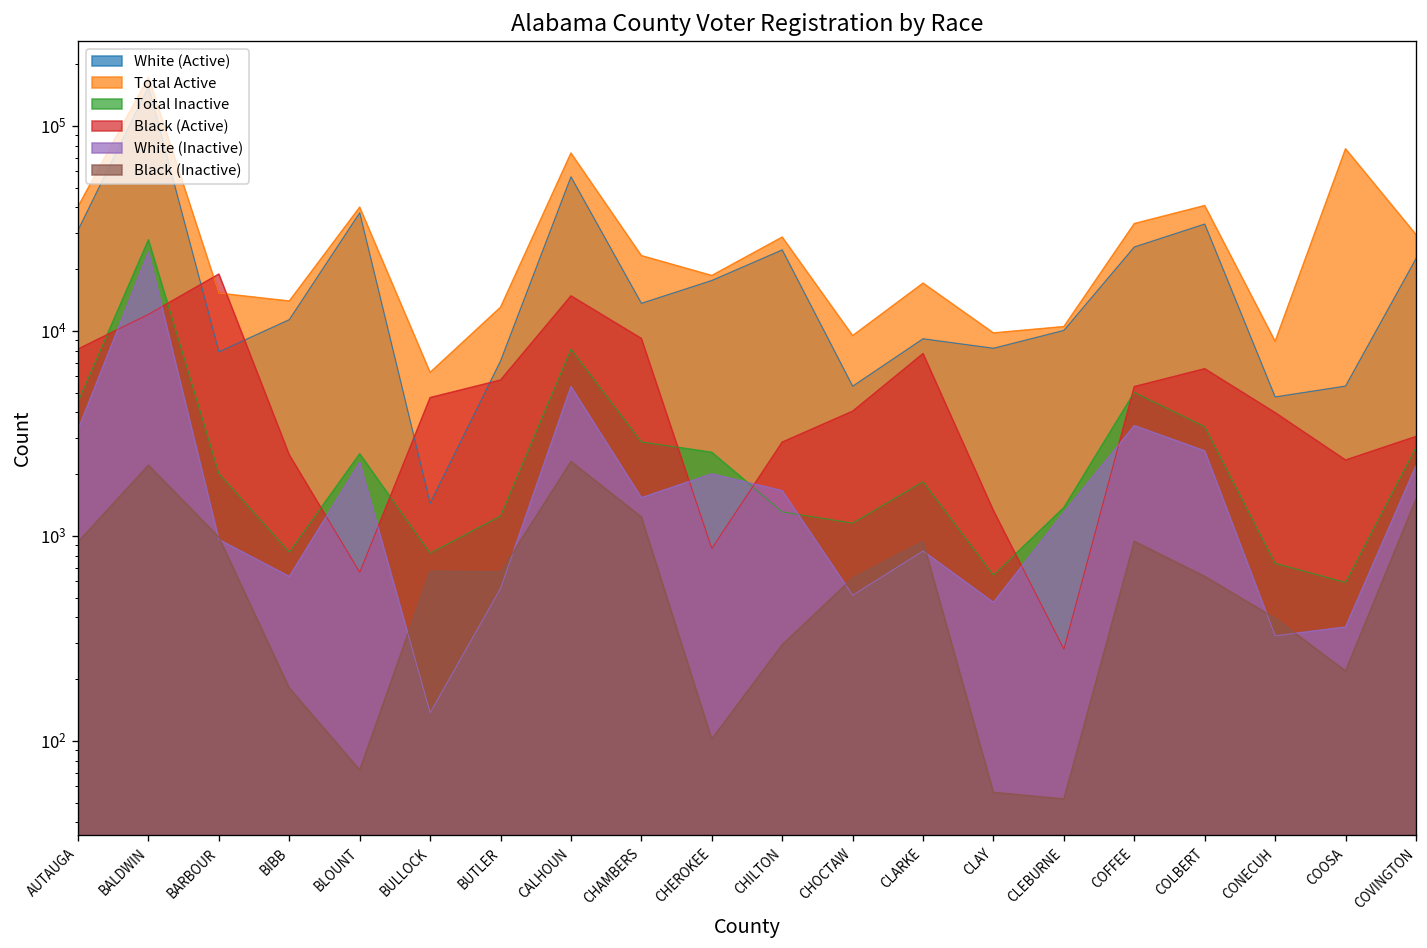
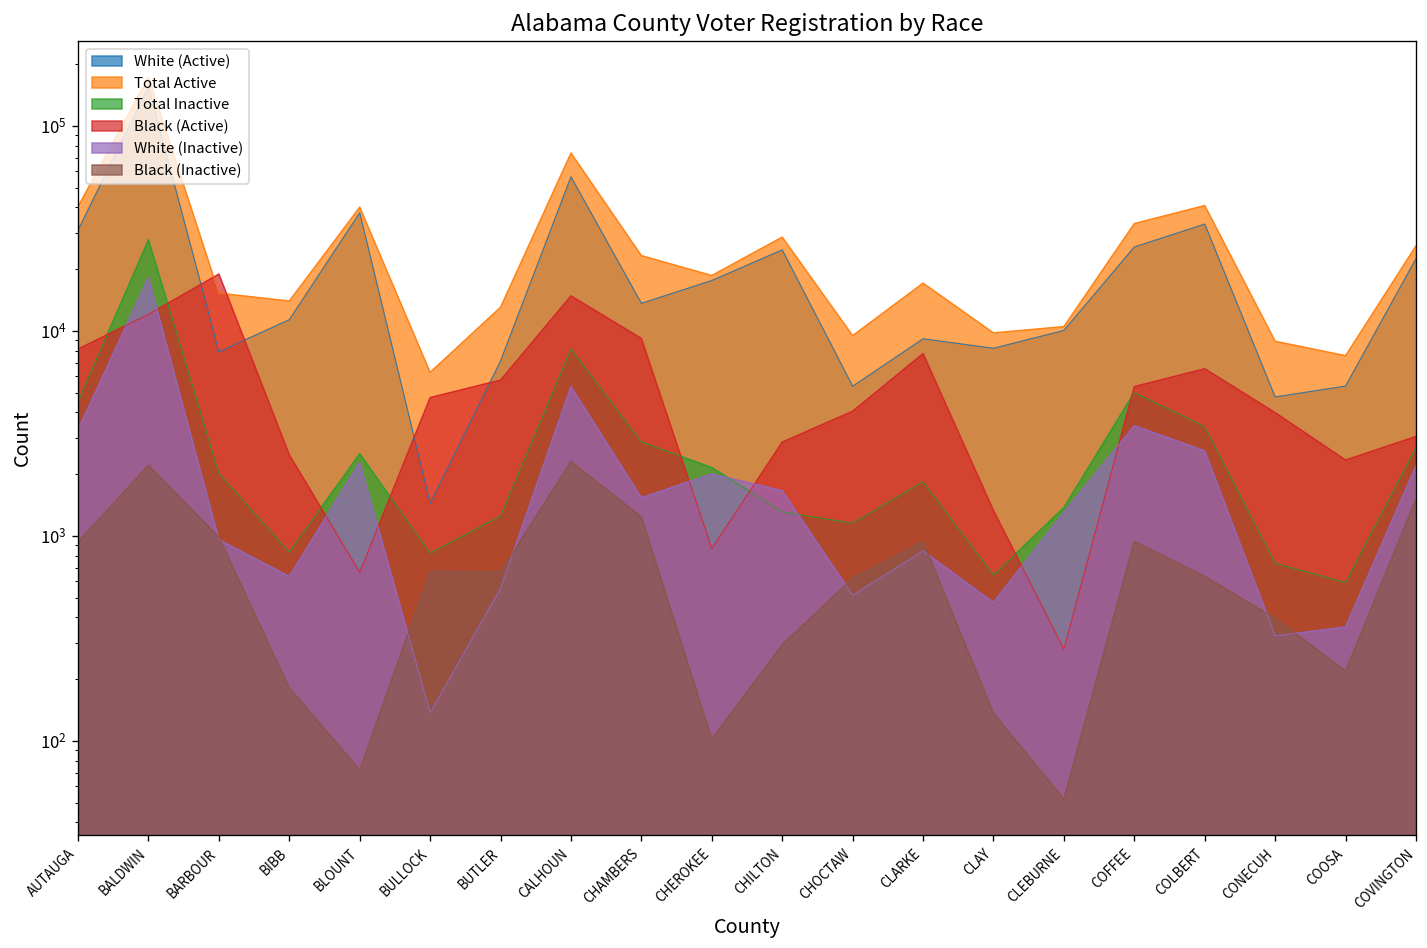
  {
    "White (Active)": {
      "AUTAUGA": 31000,
      "BARBOUR": 8000,
      "BIBB": 11000,
      "BLOUNT": 38000,
      "BULLOCK": 1400,
      "BUTLER": 7100,
      "CALHOUN": 56000,
      "CHAMBERS": 14000,
      "CHEROKEE": 18000,
      "CHILTON": 25000,
      "CHOCTAW": 5400,
      "CLARKE": 9000,
      "CLAY": 8000,
      "CLEBURNE": 10000,
      "COFFEE": 26000,
      "COLBERT": 33000,
      "CONECUH": 4800,
      "COOSA": 5400,
      "COVINGTON": 22000
    },
    "Total Active": {
      "AUTAUGA": 40000,
      "BARBOUR": 15000,
      "BIBB": 14000,
      "BLOUNT": 40000,
      "BULLOCK": 6300,
      "BUTLER": 13000,
      "CALHOUN": 74000,
      "CHAMBERS": 23000,
      "CHEROKEE": 19000,
      "CHILTON": 29000,
      "CHOCTAW": 9000,
      "CLARKE": 17000,
      "CLAY": 10000,
      "CLEBURNE": 10000,
      "COFFEE": 33000,
      "COLBERT": 41000,
      "CONECUH": 9000,
-     "COOSA": 80000,
-     "COVINGTON": 30000
+     "COOSA": 8000,
+     "COVINGTON": 26000
    },
    "Total Inactive": {
      "AUTAUGA": 4500,
      "BALDWIN": 28000,
      "BARBOUR": 2000,
      "BIBB": 800,
      "BLOUNT": 2500,
      "BULLOCK": 800,
      "BUTLER": 1200,
      "CALHOUN": 8000,
      "CHAMBERS": 2900,
-     "CHEROKEE": 2600,
+     "CHEROKEE": 2200,
      "CHILTON": 1300,
      "CHOCTAW": 1200,
      "CLARKE": 1800,
      "CLAY": 640,
      "CLEBURNE": 1400,
      "COFFEE": 5000,
      "COLBERT": 3400,
      "CONECUH": 730,
      "COOSA": 590,
      "COVINGTON": 2700
    },
    "Black (Active)": {
      "AUTAUGA": 8000,
      "BALDWIN": 12000,
      "BARBOUR": 19000,
      "BIBB": 2500,
      "BLOUNT": 660,
      "BULLOCK": 4700,
      "BUTLER": 5800,
      "CALHOUN": 15000,
      "CHAMBERS": 9000,
      "CHEROKEE": 900,
      "CHILTON": 2900,
      "CHOCTAW": 4100,
      "CLARKE": 8000,
      "CLAY": 1300,
      "CLEBURNE": 280,
      "COFFEE": 5300,
      "COLBERT": 6500,
      "CONECUH": 4000,
      "COOSA": 2300,
      "COVINGTON": 3100
    },
    "White (Inactive)": {
      "AUTAUGA": 3300,
-     "BALDWIN": 24000,
+     "BALDWIN": 18000,
      "BIBB": 630,
      "BLOUNT": 2300,
      "BULLOCK": 140,
      "BUTLER": 550,
      "CALHOUN": 5300,
      "CHAMBERS": 1500,
      "CHEROKEE": 2000,
      "CHILTON": 1700,
      "CHOCTAW": 510,
      "CLARKE": 800,
      "CLAY": 470,
      "CLEBURNE": 1300,
      "COFFEE": 3400,
      "COLBERT": 2600,
      "CONECUH": 330,
      "COOSA": 360,
      "COVINGTON": 2200
    },
    "Black (Inactive)": {
      "AUTAUGA": 900,
      "BALDWIN": 2200,
      "BIBB": 180,
      "BLOUNT": 72,
      "BULLOCK": 670,
      "BUTLER": 670,
      "CALHOUN": 2300,
      "CHAMBERS": 1200,
      "CHEROKEE": 100,
      "CHILTON": 290,
      "CHOCTAW": 620,
      "CLARKE": 900,
-     "CLAY": 56,
+     "CLAY": 140,
      "CLEBURNE": 52,
      "COFFEE": 900,
      "COLBERT": 630,
      "CONECUH": 400,
      "COOSA": 220,
      "COVINGTON": 1500
    }
  }
